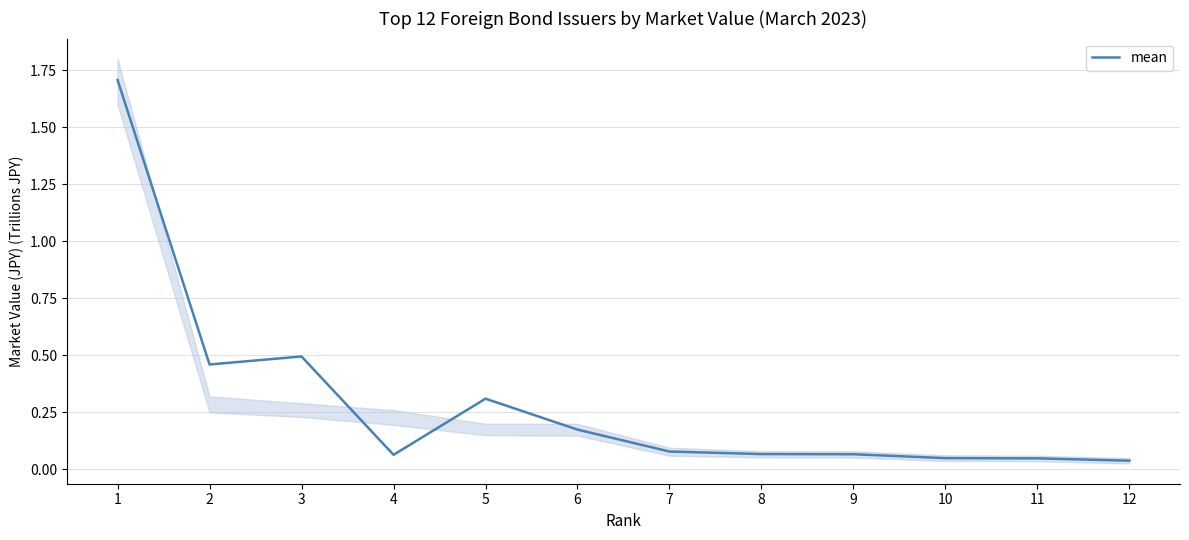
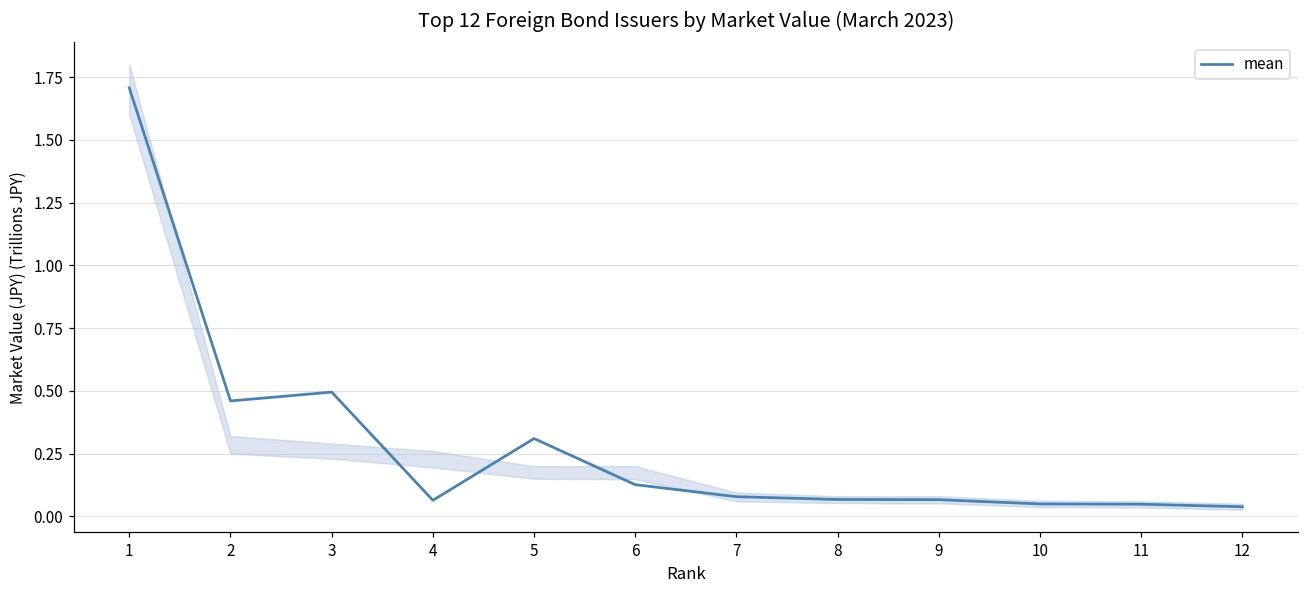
  {
    "mean": {
      "1": 1.71,
      "2": 0.46,
      "3": 0.50,
      "4": 0.06,
      "5": 0.31,
-     "6": 0.17,
+     "6": 0.13,
      "7": 0.08,
      "8": 0.07,
      "9": 0.07,
      "10": 0.05,
      "11": 0.05,
      "12": 0.04
    }
  }
